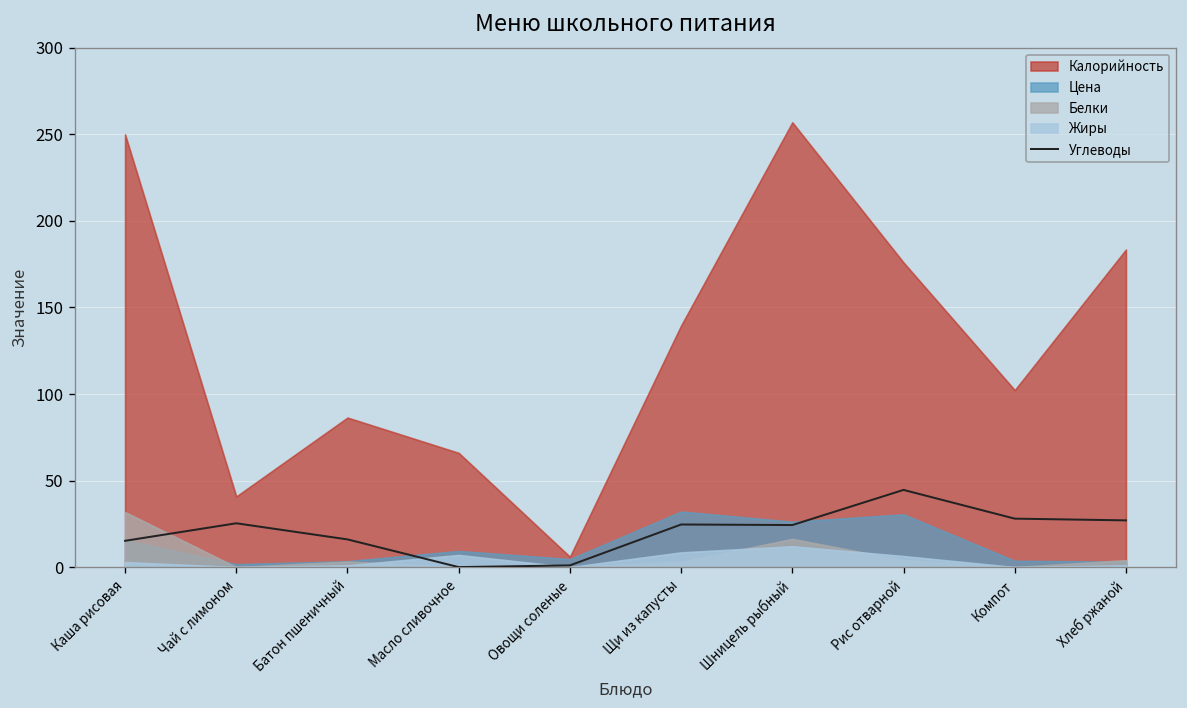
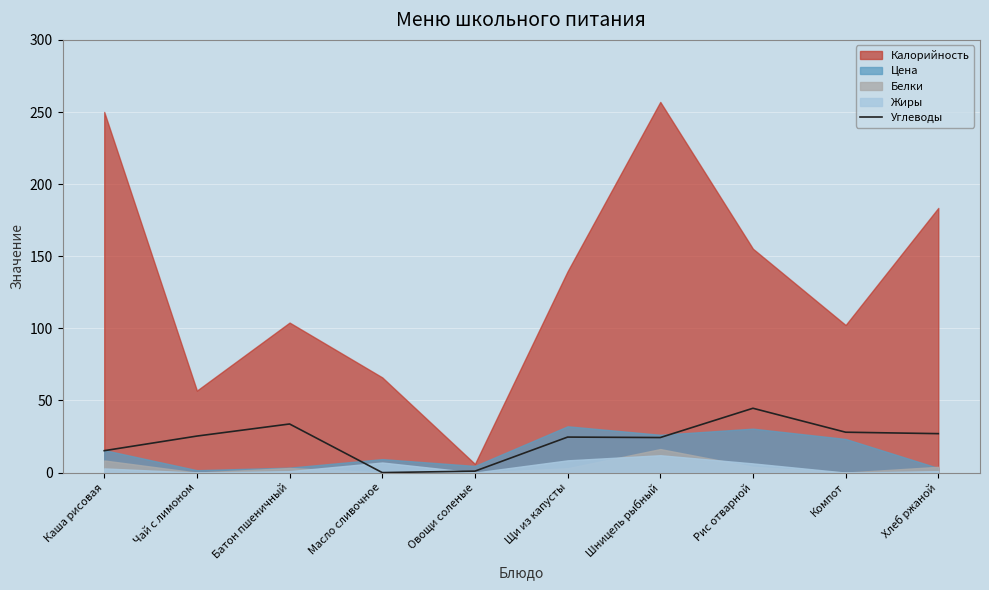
  {
    "Калорийность": {
      "Каша рисовая": 250,
-     "Чай с лимоном": 41,
-     "Батон пшеничный": 86,
+     "Чай с лимоном": 57,
+     "Батон пшеничный": 104,
      "Масло сливочное": 66,
      "Щи из капусты": 140,
      "Шницель рыбный": 257,
-     "Рис отварной": 176,
+     "Рис отварной": 155,
      "Компот": 102,
      "Хлеб ржаной": 184
    },
    "Углеводы": {
      "Чай с лимоном": 25,
-     "Батон пшеничный": 16,
+     "Батон пшеничный": 34,
      "Щи из капусты": 25,
      "Шницель рыбный": 24,
      "Рис отварной": 45,
      "Компот": 28,
      "Хлеб ржаной": 27
    },
    "Цена": {
      "Масло сливочное": 9,
      "Щи из капусты": 32,
      "Шницель рыбный": 26,
      "Рис отварной": 30,
-     "Компот": 4
+     "Компот": 23
    },
    "Белки": {
-     "Каша рисовая": 32,
+     "Каша рисовая": 8,
      "Щи из капусты": 3,
      "Шницель рыбный": 16,
      "Рис отварной": 4
    },
    "Жиры": {
      "Каша рисовая": 3,
      "Масло сливочное": 7,
      "Щи из капусты": 8,
      "Шницель рыбный": 12,
      "Рис отварной": 6
    }
  }
